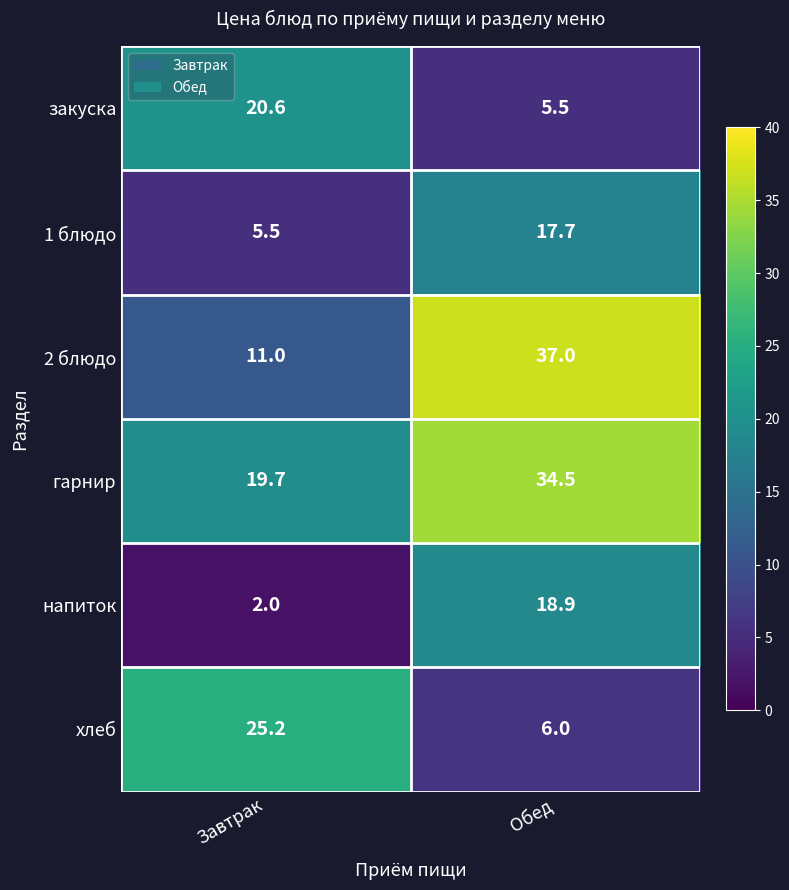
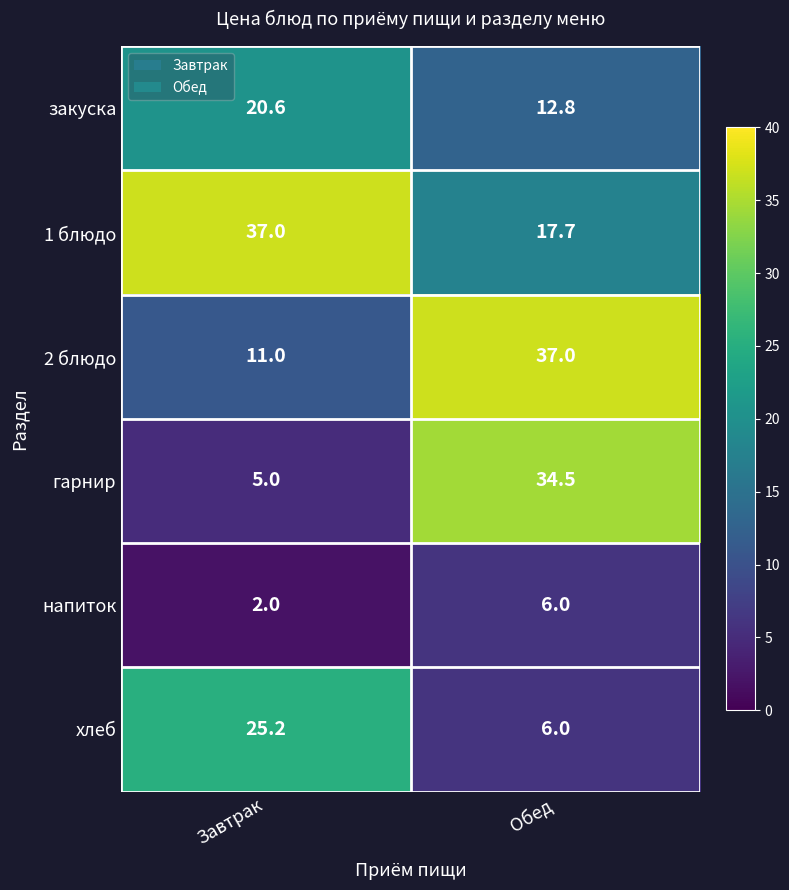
  {
    "закуска": {
      "Завтрак": 20.6,
-     "Обед": 5.5
+     "Обед": 12.8
    },
    "1 блюдо": {
-     "Завтрак": 5.5,
+     "Завтрак": 37.0,
      "Обед": 17.7
    },
    "2 блюдо": {
      "Завтрак": 11.0,
      "Обед": 37.0
    },
    "гарнир": {
-     "Завтрак": 19.7,
+     "Завтрак": 5.0,
      "Обед": 34.5
    },
    "напиток": {
      "Завтрак": 2.0,
-     "Обед": 18.9
+     "Обед": 6.0
    },
    "хлеб": {
      "Завтрак": 25.2,
      "Обед": 6.0
    }
  }
